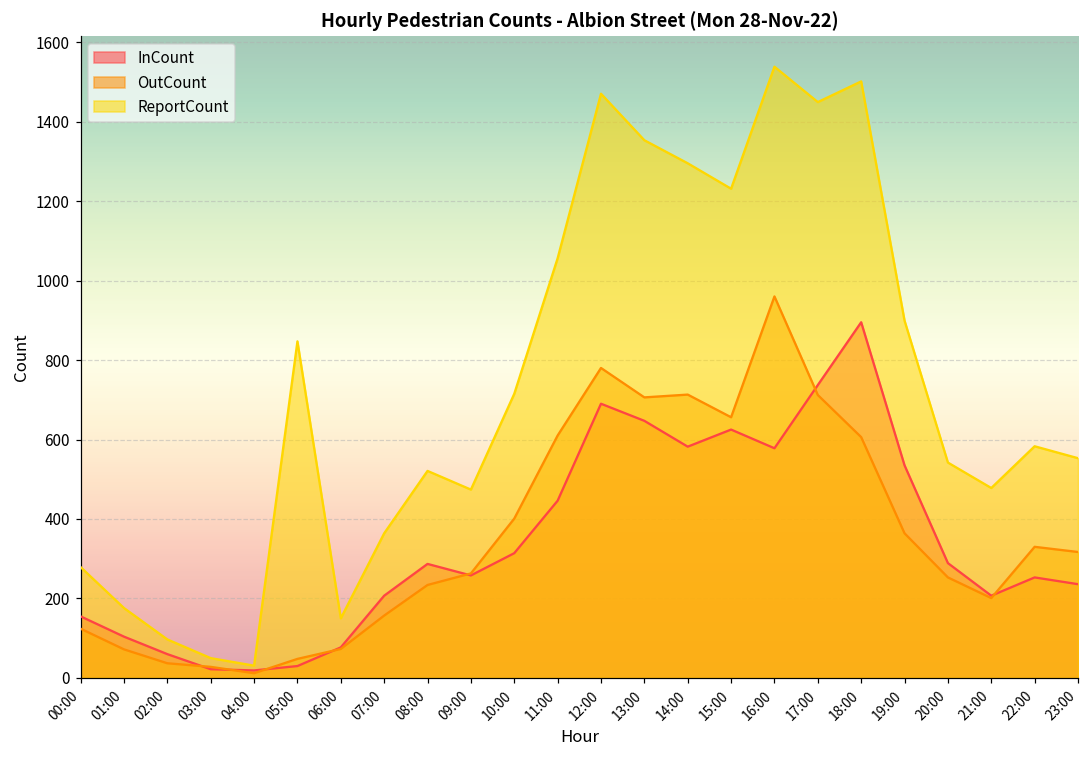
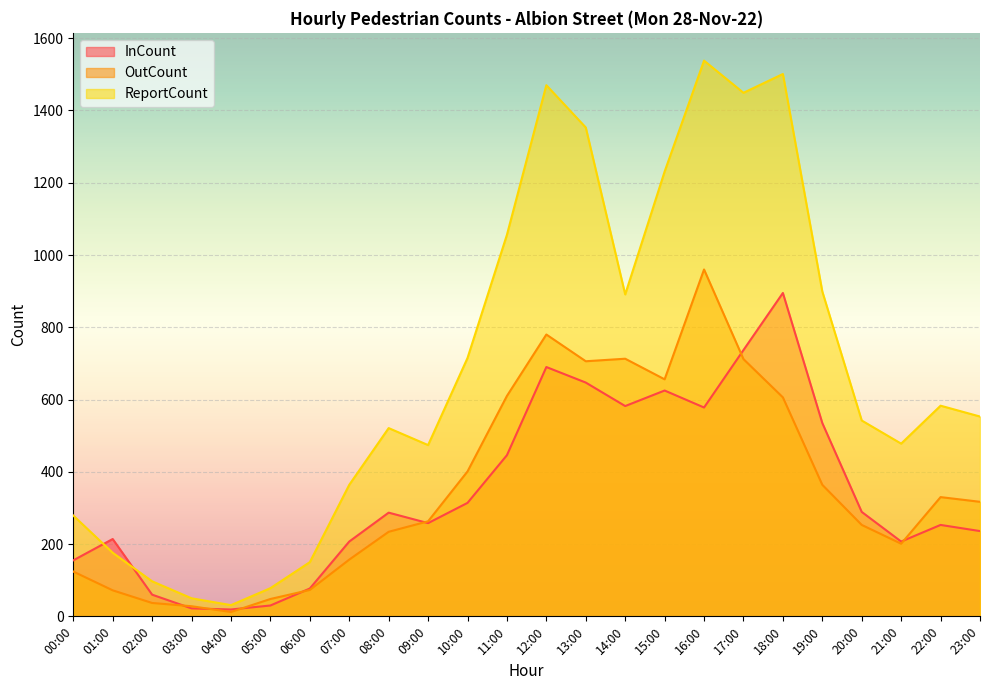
  {
    "InCount": {
      "00:00": 160,
-     "01:00": 100,
+     "01:00": 210,
      "02:00": 60,
      "05:00": 30,
      "07:00": 210,
      "08:00": 290,
      "10:00": 310,
      "11:00": 450,
      "12:00": 690,
      "13:00": 650,
      "14:00": 580,
      "15:00": 630,
      "16:00": 580,
      "17:00": 740,
      "18:00": 900,
      "19:00": 540,
      "20:00": 290,
      "22:00": 250,
      "23:00": 240
    },
    "OutCount": {
      "00:00": 120,
      "01:00": 70,
      "02:00": 40,
      "05:00": 50,
      "07:00": 160,
      "08:00": 230,
      "10:00": 400,
      "11:00": 610,
      "12:00": 780,
      "13:00": 710,
      "14:00": 710,
      "15:00": 660,
      "16:00": 960,
      "17:00": 710,
      "18:00": 610,
      "19:00": 360,
      "20:00": 250,
      "22:00": 330,
      "23:00": 320
    },
    "ReportCount": {
      "00:00": 280,
      "01:00": 180,
      "02:00": 100,
      "03:00": 50,
      "04:00": 30,
-     "05:00": 850,
+     "05:00": 80,
      "06:00": 150,
      "07:00": 360,
      "08:00": 520,
      "09:00": 470,
      "10:00": 720,
      "11:00": 1060,
      "12:00": 1470,
      "13:00": 1350,
-     "14:00": 1300,
+     "14:00": 890,
      "15:00": 1230,
      "16:00": 1540,
      "17:00": 1450,
      "18:00": 1500,
      "19:00": 900,
      "20:00": 540,
      "21:00": 480,
      "22:00": 580,
      "23:00": 550
    }
  }
